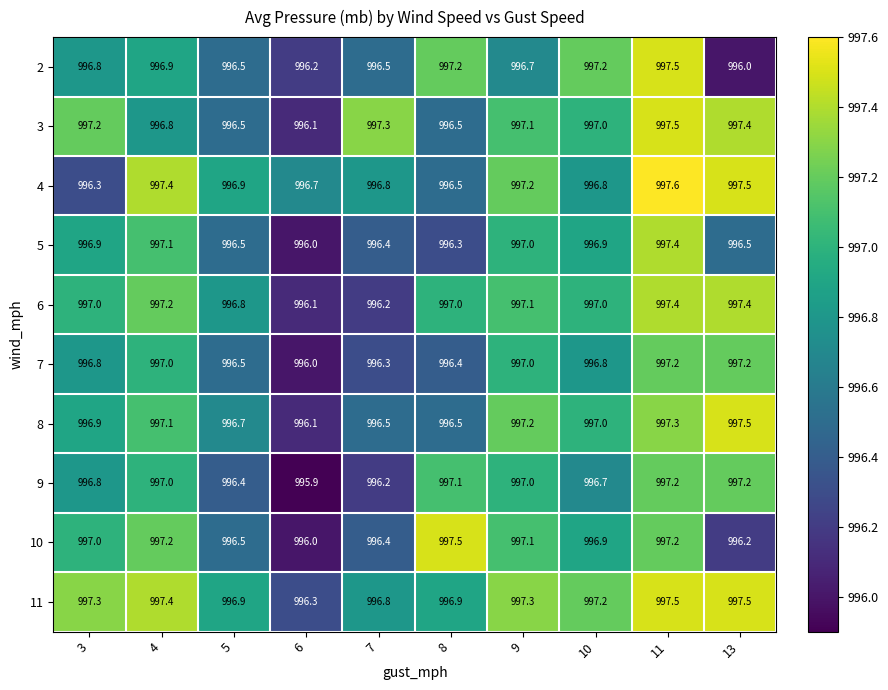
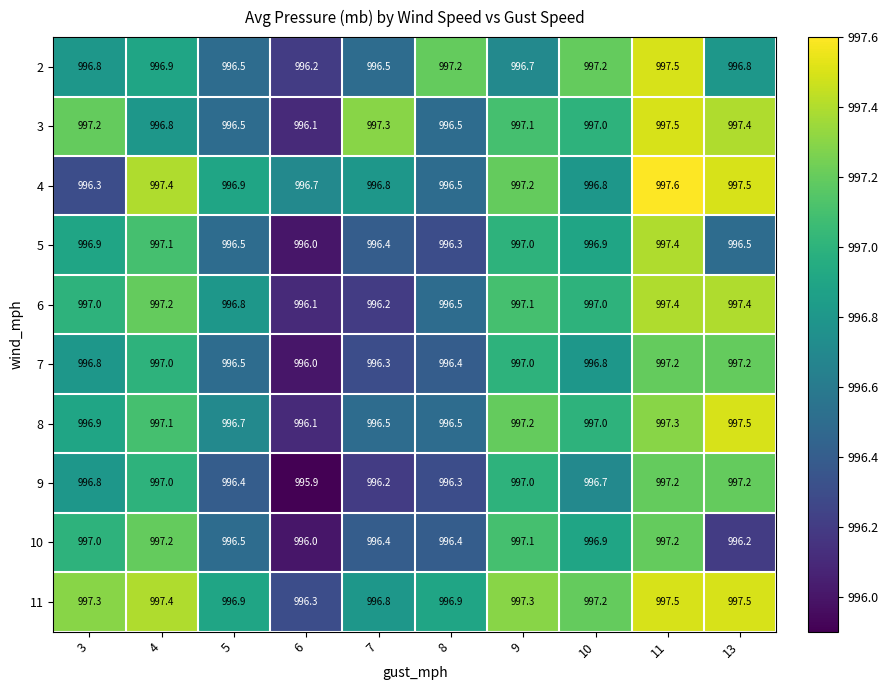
  {
    "2": {
      "3": 996.8,
      "4": 996.9,
      "5": 996.5,
      "6": 996.2,
      "7": 996.5,
      "8": 997.2,
      "9": 996.7,
      "10": 997.2,
      "11": 997.5,
-     "13": 996.0
+     "13": 996.8
    },
    "3": {
      "3": 997.2,
      "4": 996.8,
      "5": 996.5,
      "6": 996.1,
      "7": 997.3,
      "8": 996.5,
      "9": 997.1,
      "10": 997.0,
      "11": 997.5,
      "13": 997.4
    },
    "4": {
      "3": 996.3,
      "4": 997.4,
      "5": 996.9,
      "6": 996.7,
      "7": 996.8,
      "8": 996.5,
      "9": 997.2,
      "10": 996.8,
      "11": 997.6,
      "13": 997.5
    },
    "5": {
      "3": 996.9,
      "4": 997.1,
      "5": 996.5,
      "6": 996.0,
      "7": 996.4,
      "8": 996.3,
      "9": 997.0,
      "10": 996.9,
      "11": 997.4,
      "13": 996.5
    },
    "6": {
      "3": 997.0,
      "4": 997.2,
      "5": 996.8,
      "6": 996.1,
      "7": 996.2,
-     "8": 997.0,
+     "8": 996.5,
      "9": 997.1,
      "10": 997.0,
      "11": 997.4,
      "13": 997.4
    },
    "7": {
      "3": 996.8,
      "4": 997.0,
      "5": 996.5,
      "6": 996.0,
      "7": 996.3,
      "8": 996.4,
      "9": 997.0,
      "10": 996.8,
      "11": 997.2,
      "13": 997.2
    },
    "8": {
      "3": 996.9,
      "4": 997.1,
      "5": 996.7,
      "6": 996.1,
      "7": 996.5,
      "8": 996.5,
      "9": 997.2,
      "10": 997.0,
      "11": 997.3,
      "13": 997.5
    },
    "9": {
      "3": 996.8,
      "4": 997.0,
      "5": 996.4,
      "6": 995.9,
      "7": 996.2,
-     "8": 997.1,
+     "8": 996.3,
      "9": 997.0,
      "10": 996.7,
      "11": 997.2,
      "13": 997.2
    },
    "10": {
      "3": 997.0,
      "4": 997.2,
      "5": 996.5,
      "6": 996.0,
      "7": 996.4,
-     "8": 997.5,
+     "8": 996.4,
      "9": 997.1,
      "10": 996.9,
      "11": 997.2,
      "13": 996.2
    },
    "11": {
      "3": 997.3,
      "4": 997.4,
      "5": 996.9,
      "6": 996.3,
      "7": 996.8,
      "8": 996.9,
      "9": 997.3,
      "10": 997.2,
      "11": 997.5,
      "13": 997.5
    }
  }
